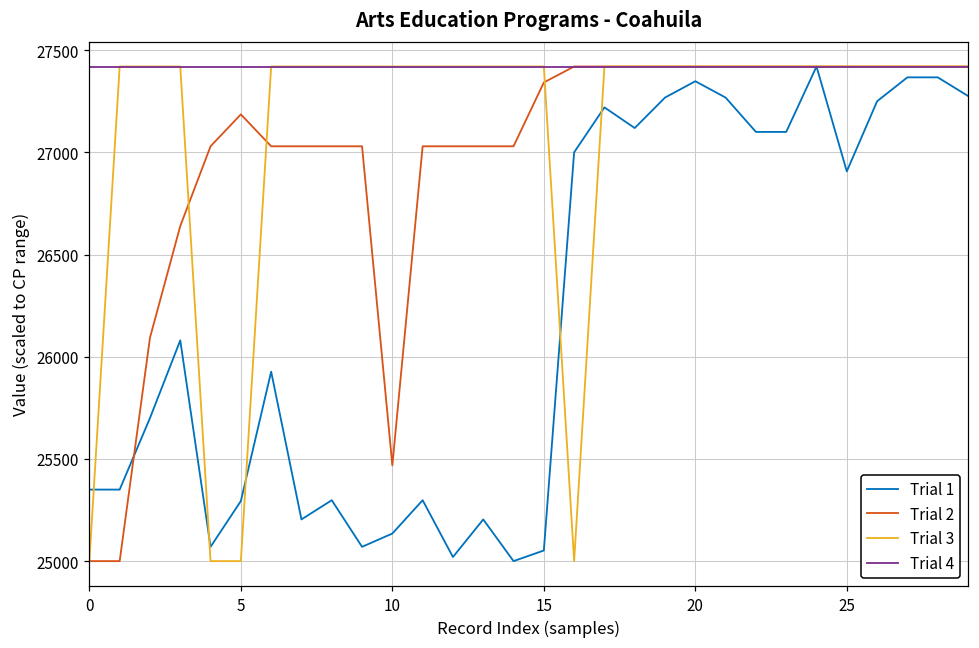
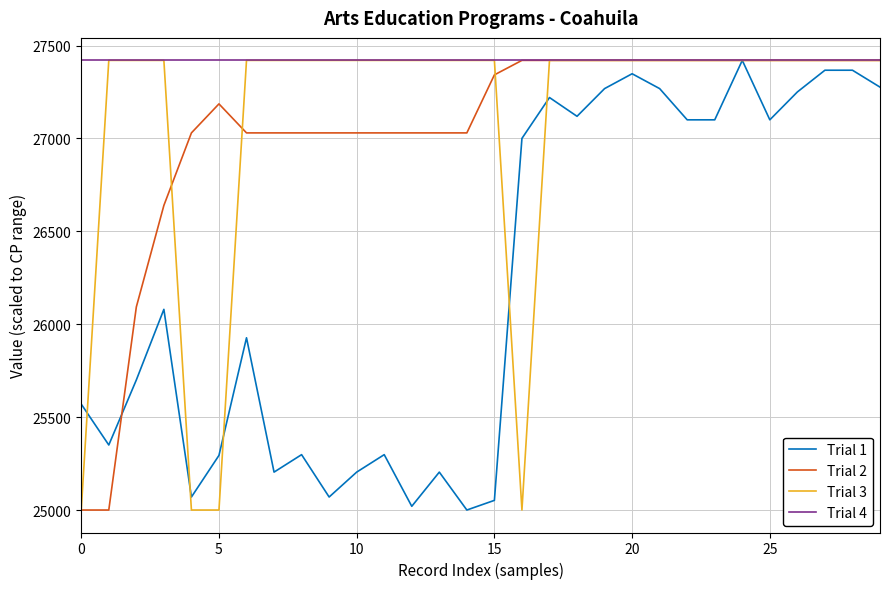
  {
    "Trial 1": {
-     "0": 25350,
+     "0": 25570,
      "5": 25290,
-     "10": 25140,
+     "10": 25200,
      "15": 25050,
      "20": 27350,
-     "25": 26910
+     "25": 27100
    },
    "Trial 2": {
      "5": 27190,
-     "10": 25470,
+     "10": 27030,
      "15": 27340
    },
    "Trial 3": {
      "5": 25000
    },
    "Trial 4": {
      "0": 27420,
      "5": 27420
    }
  }
